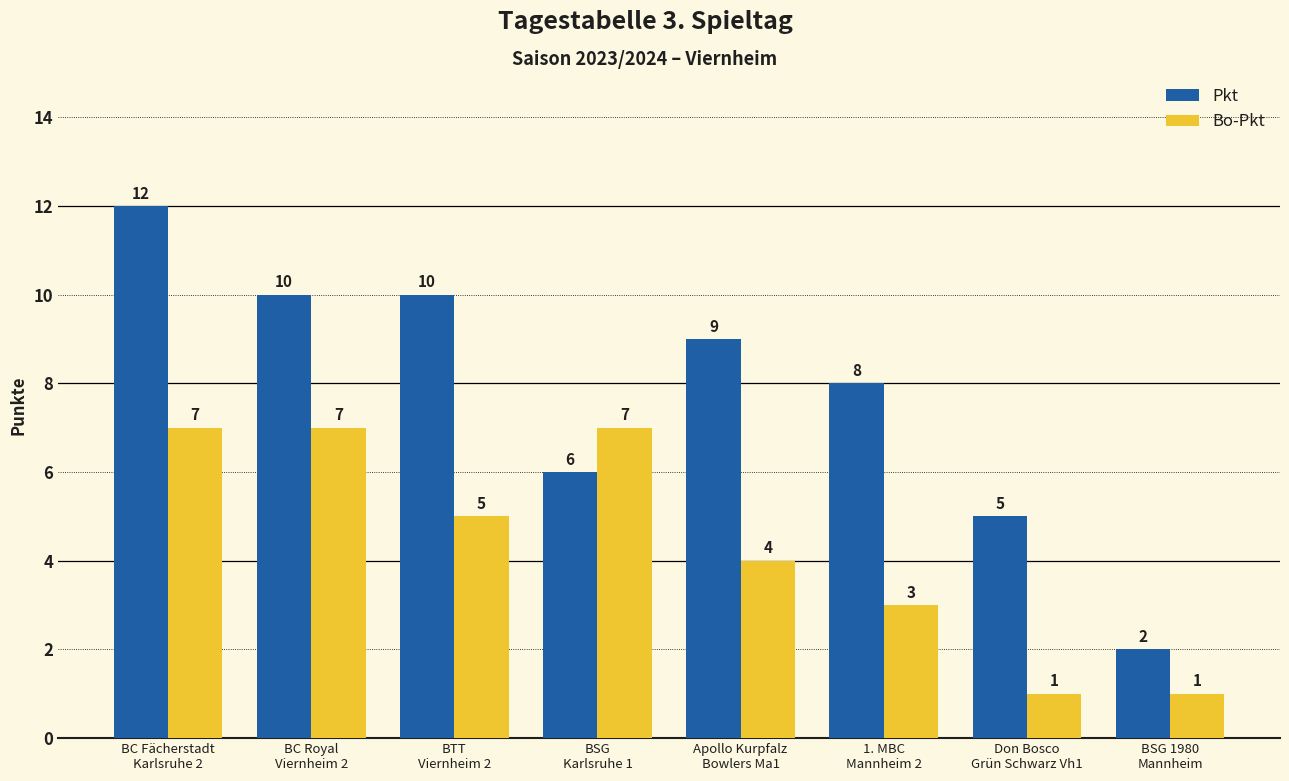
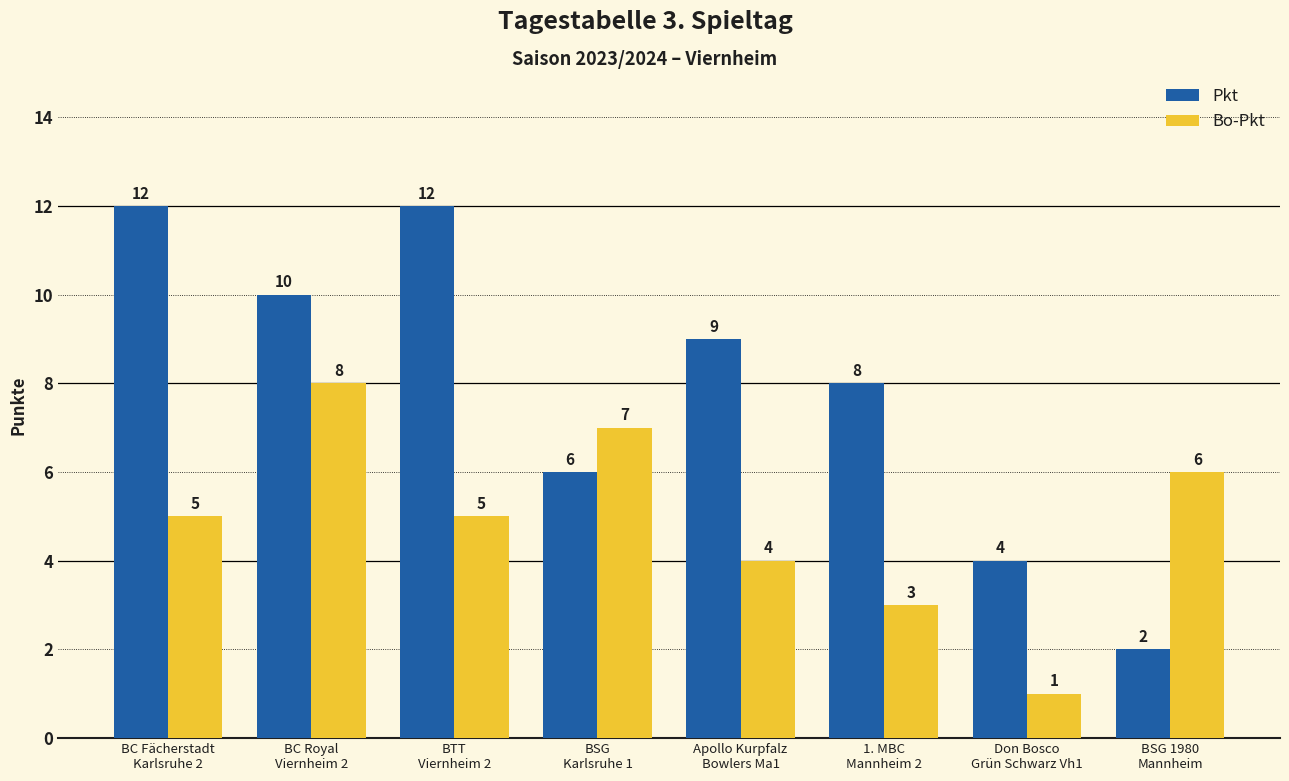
  {
    "Pkt": {
      "BC Fächerstadt Karlsruhe 2": 12,
      "BC Royal Viernheim 2": 10,
-     "BTT Viernheim 2": 10,
+     "BTT Viernheim 2": 12,
      "BSG Karlsruhe 1": 6,
      "Apollo Kurpfalz Bowlers Ma1": 9,
      "1. MBC Mannheim 2": 8,
-     "Don Bosco Grün Schwarz Vh1": 5,
+     "Don Bosco Grün Schwarz Vh1": 4,
      "BSG 1980 Mannheim": 2
    },
    "Bo-Pkt": {
-     "BC Fächerstadt Karlsruhe 2": 7,
-     "BC Royal Viernheim 2": 7,
+     "BC Fächerstadt Karlsruhe 2": 5,
+     "BC Royal Viernheim 2": 8,
      "BTT Viernheim 2": 5,
      "BSG Karlsruhe 1": 7,
      "Apollo Kurpfalz Bowlers Ma1": 4,
      "1. MBC Mannheim 2": 3,
      "Don Bosco Grün Schwarz Vh1": 1,
-     "BSG 1980 Mannheim": 1
+     "BSG 1980 Mannheim": 6
    }
  }
